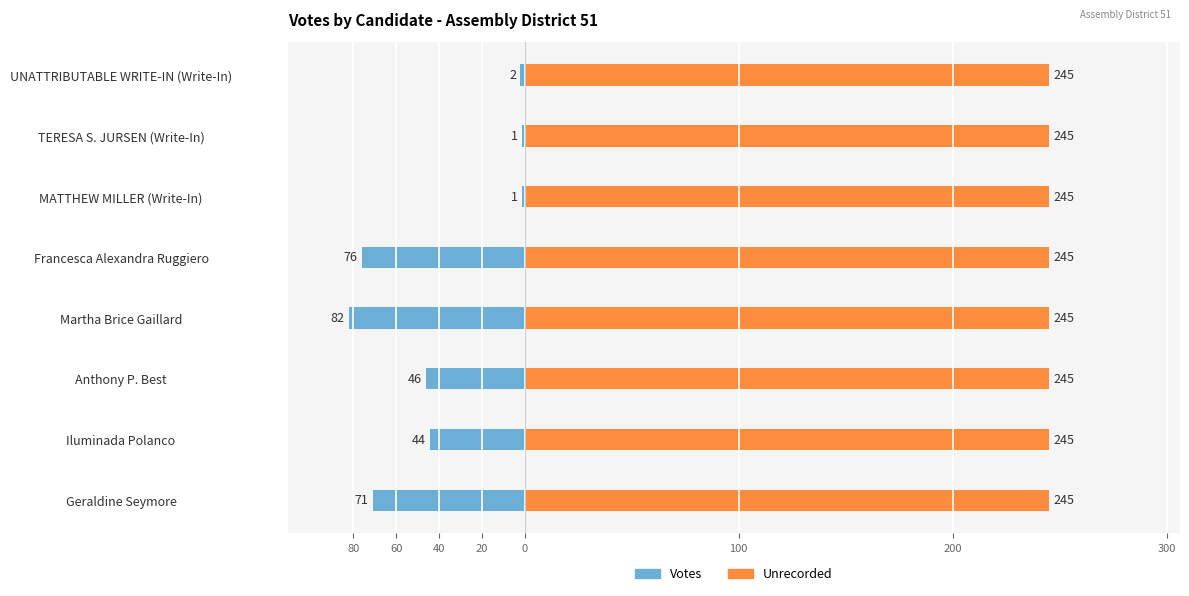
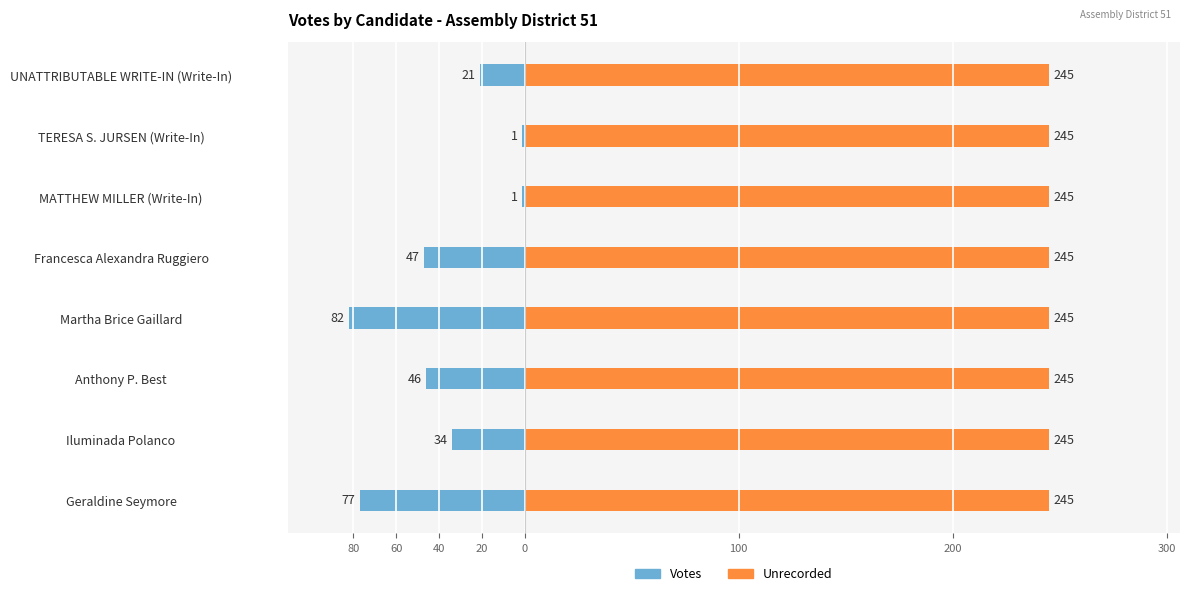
  {
    "Votes": {
-     "UNATTRIBUTABLE WRITE-IN (Write-In)": 2,
-     "Francesca Alexandra Ruggiero": 76,
-     "Iluminada Polanco": 44,
-     "Geraldine Seymore": 71
+     "UNATTRIBUTABLE WRITE-IN (Write-In)": 21,
+     "Francesca Alexandra Ruggiero": 47,
+     "Iluminada Polanco": 34,
+     "Geraldine Seymore": 77
    },
    "Unrecorded": {
      "UNATTRIBUTABLE WRITE-IN (Write-In)": 245,
      "TERESA S. JURSEN (Write-In)": 245,
      "MATTHEW MILLER (Write-In)": 245,
      "Francesca Alexandra Ruggiero": 245,
      "Martha Brice Gaillard": 245,
      "Anthony P. Best": 245,
      "Iluminada Polanco": 245,
      "Geraldine Seymore": 245
    }
  }
